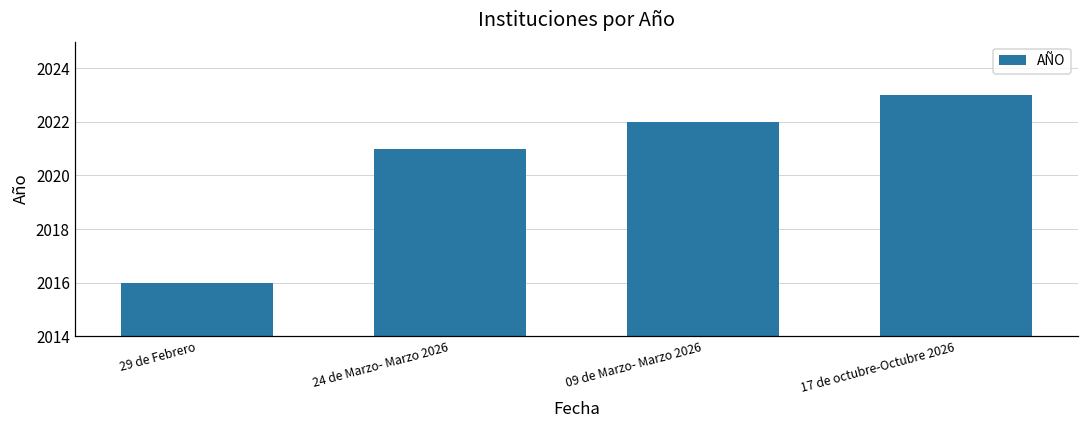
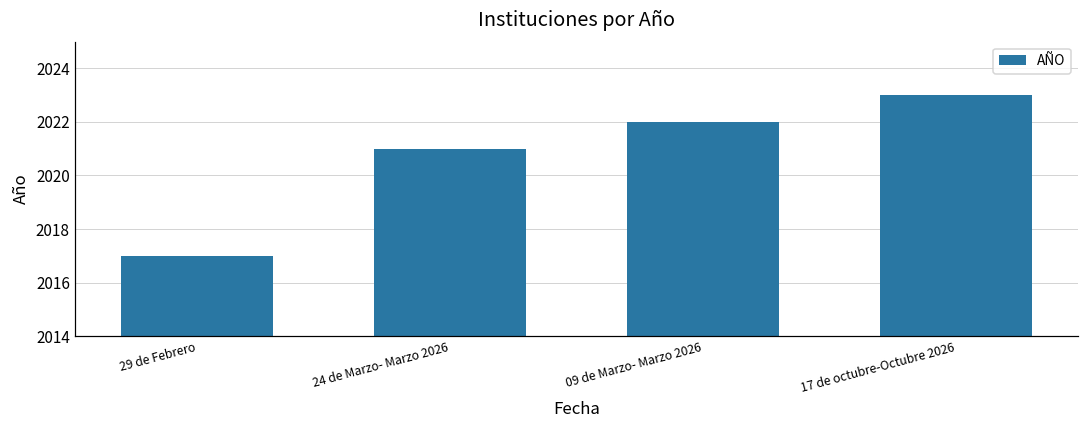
  {
-   "29 de Febrero": 2016,
+   "29 de Febrero": 2017,
    "24 de Marzo- Marzo 2026": 2021,
    "09 de Marzo- Marzo 2026": 2022,
    "17 de octubre-Octubre 2026": 2023
  }
